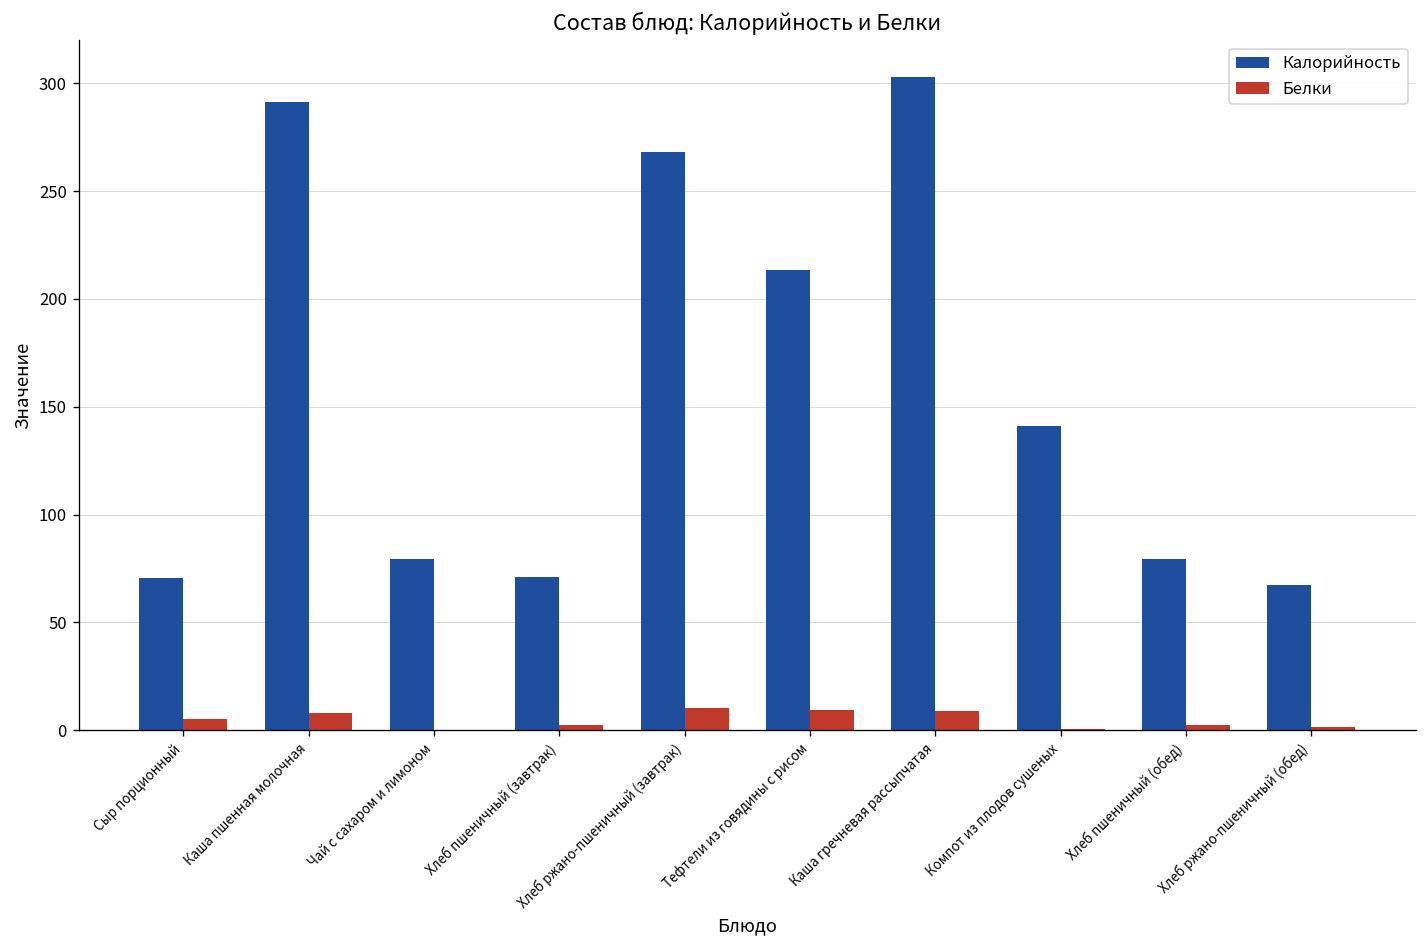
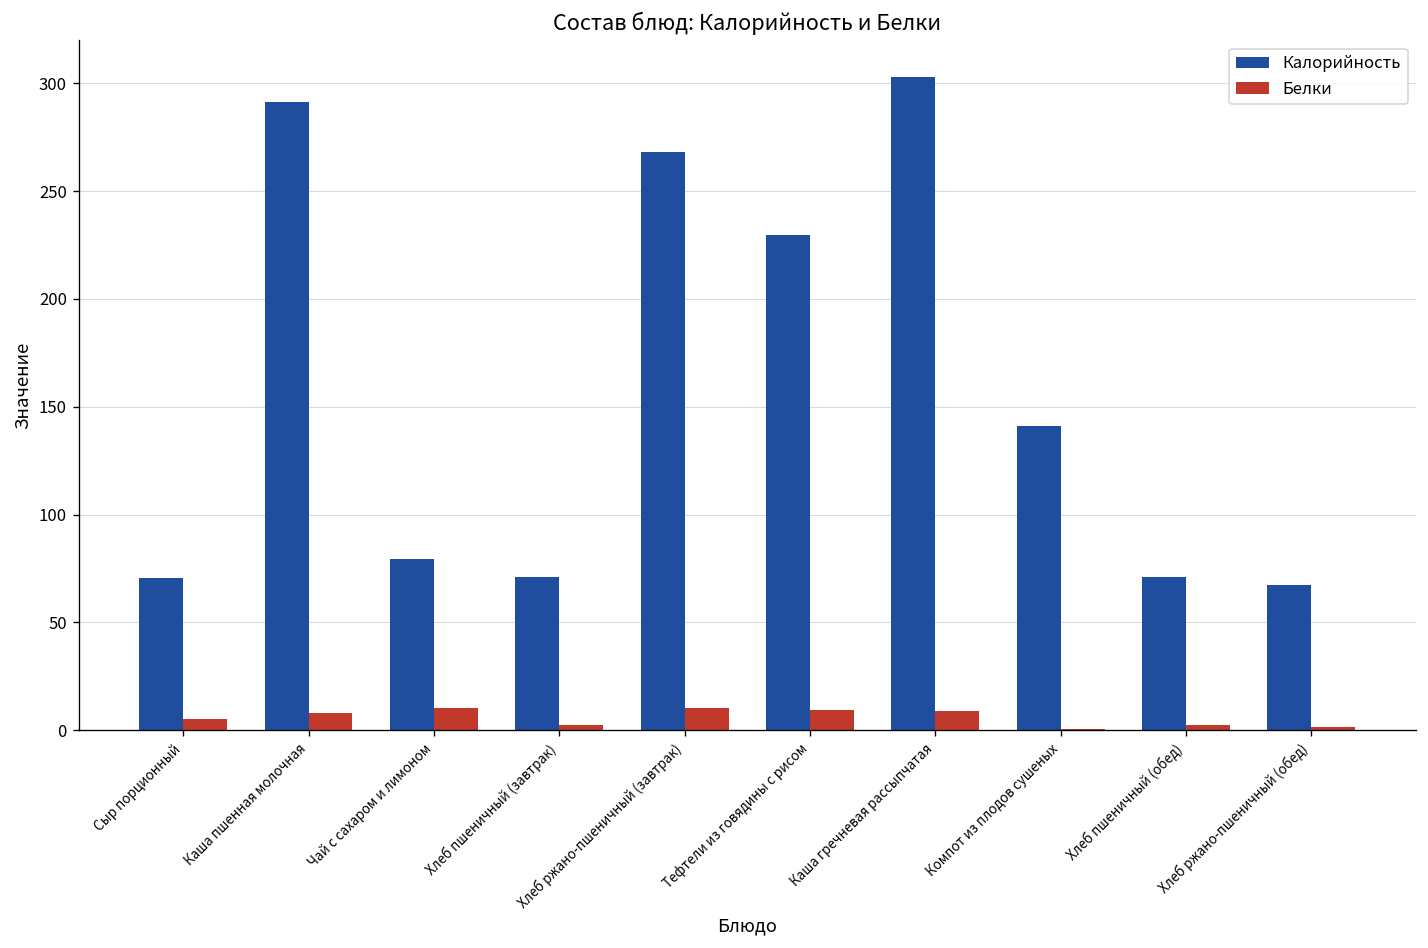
  {
    "Калорийность": {
      "Сыр порционный": 71,
      "Каша пшенная молочная": 291,
      "Чай с сахаром и лимоном": 80,
      "Хлеб пшеничный (завтрак)": 71,
      "Хлеб ржано-пшеничный (завтрак)": 268,
-     "Тефтели из говядины с рисом": 214,
+     "Тефтели из говядины с рисом": 230,
      "Каша гречневая рассыпчатая": 303,
      "Компот из плодов сушеных": 141,
-     "Хлеб пшеничный (обед)": 79,
+     "Хлеб пшеничный (обед)": 71,
      "Хлеб ржано-пшеничный (обед)": 67
    },
    "Белки": {
      "Сыр порционный": 5,
      "Каша пшенная молочная": 8,
-     "Чай с сахаром и лимоном": 0,
+     "Чай с сахаром и лимоном": 10,
      "Хлеб пшеничный (завтрак)": 2,
      "Хлеб ржано-пшеничный (завтрак)": 10,
      "Тефтели из говядины с рисом": 9,
      "Каша гречневая рассыпчатая": 9,
      "Хлеб пшеничный (обед)": 2,
      "Хлеб ржано-пшеничный (обед)": 1
    }
  }
